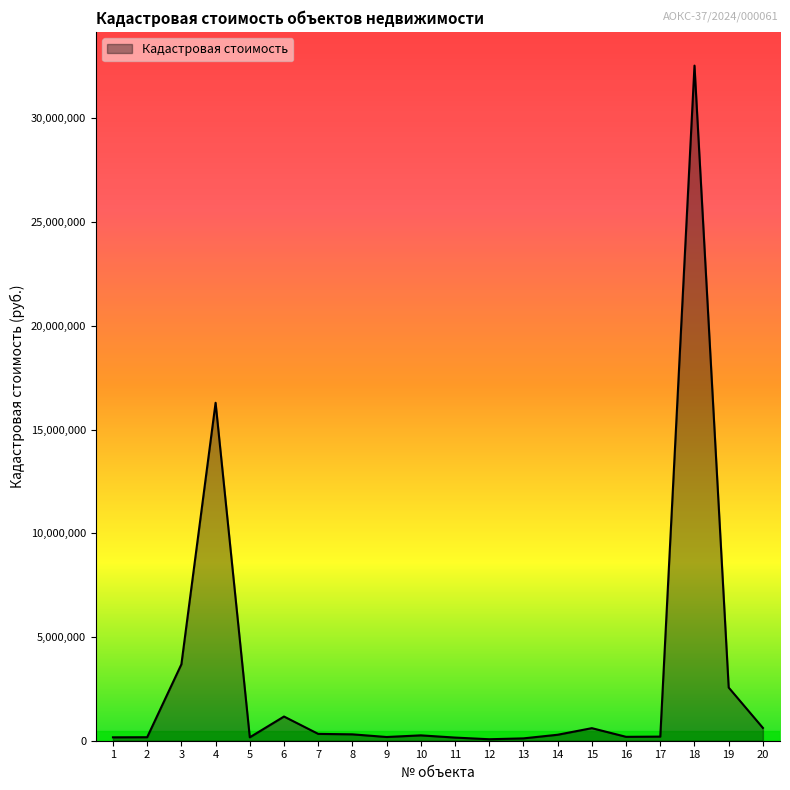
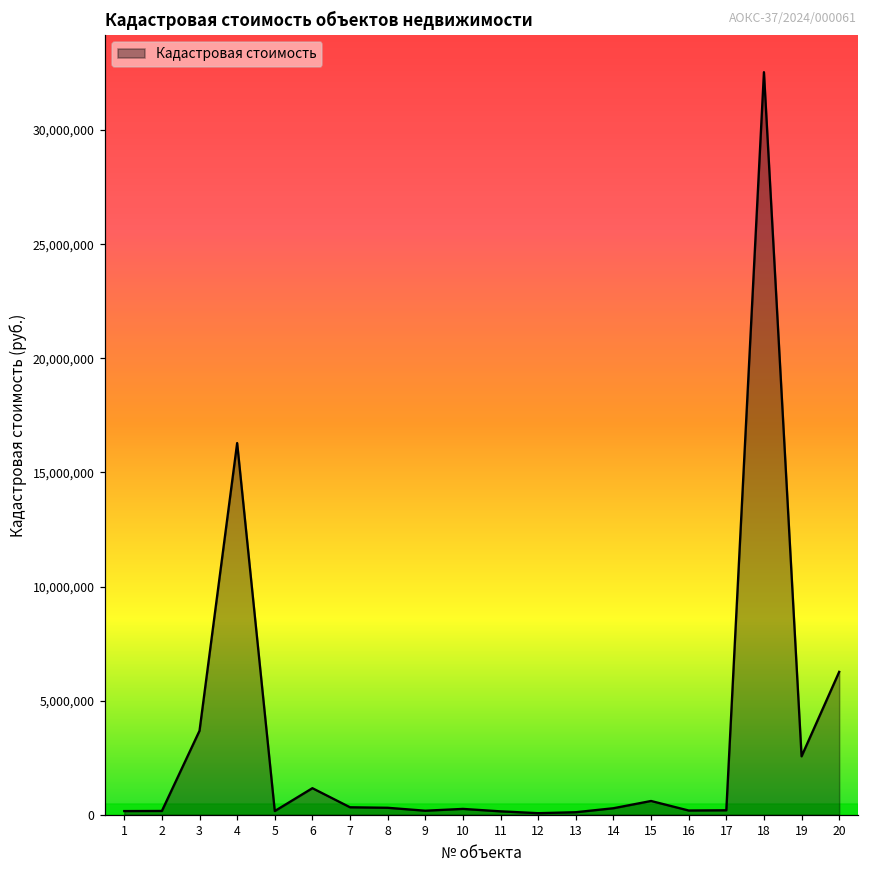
  {
    "3": "3,700,000",
    "4": "16,300,000",
    "6": "1,200,000",
    "15": "600,000",
    "18": "32,500,000",
    "19": "2,600,000",
-   "20": "600,000"
+   "20": "6,300,000"
  }
